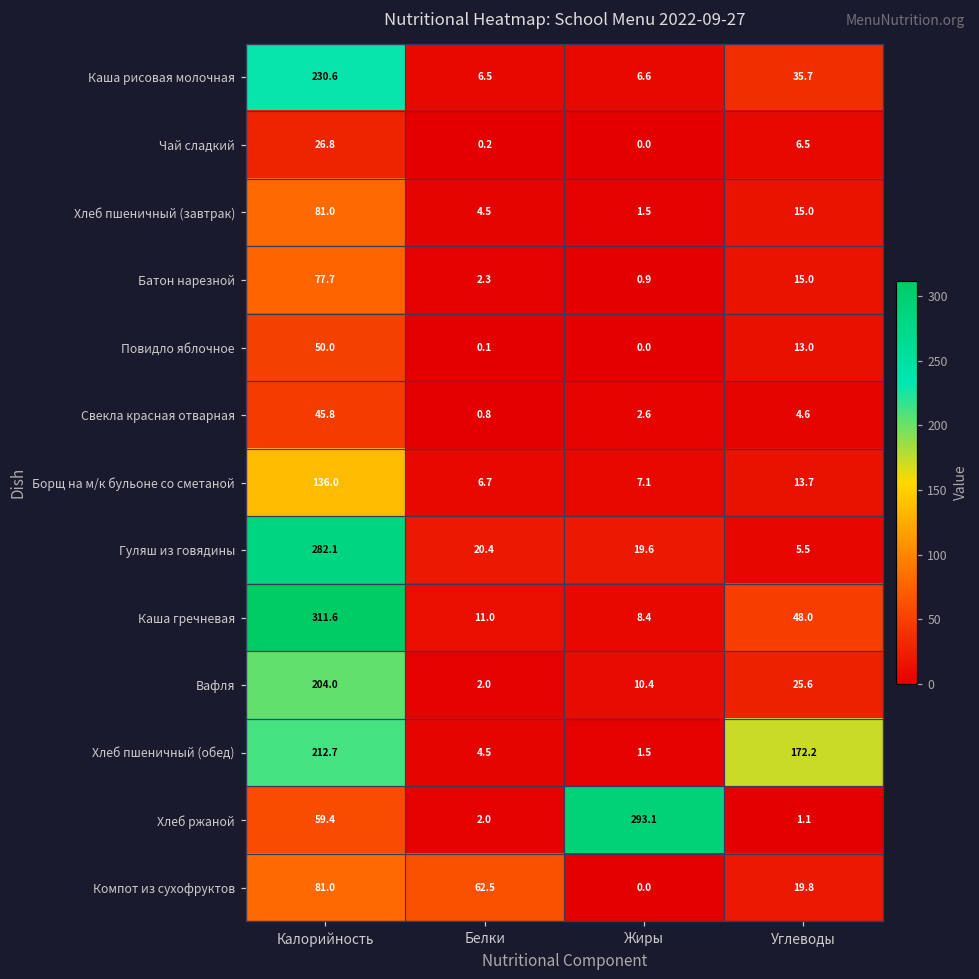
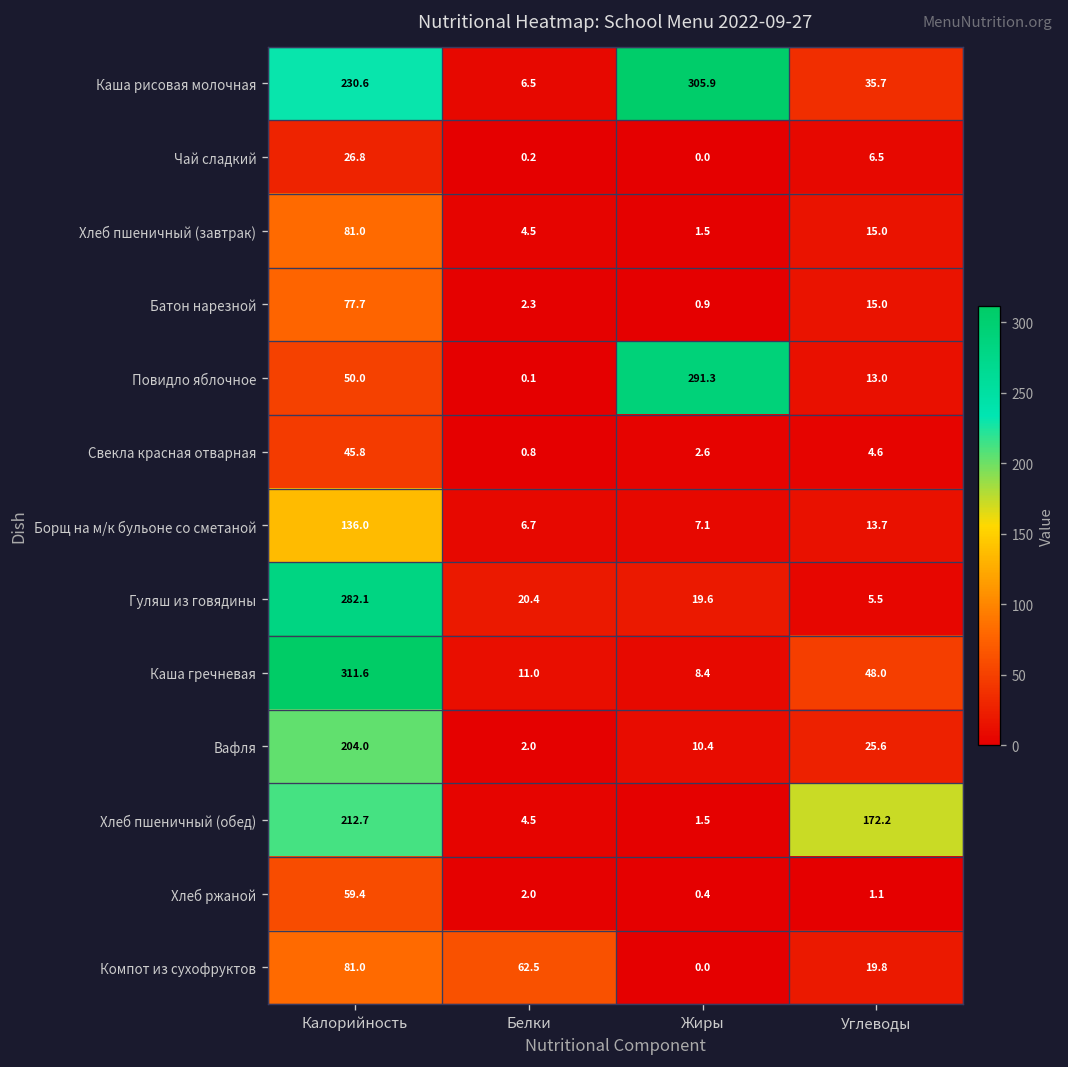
  {
    "Каша рисовая молочная": {
      "Калорийность": 230.6,
      "Белки": 6.5,
-     "Жиры": 6.6,
+     "Жиры": 305.9,
      "Углеводы": 35.7
    },
    "Чай сладкий": {
      "Калорийность": 26.8,
      "Белки": 0.2,
      "Жиры": 0.0,
      "Углеводы": 6.5
    },
    "Хлеб пшеничный (завтрак)": {
      "Калорийность": 81.0,
      "Белки": 4.5,
      "Жиры": 1.5,
      "Углеводы": 15.0
    },
    "Батон нарезной": {
      "Калорийность": 77.7,
      "Белки": 2.3,
      "Жиры": 0.9,
      "Углеводы": 15.0
    },
    "Повидло яблочное": {
      "Калорийность": 50.0,
      "Белки": 0.1,
-     "Жиры": 0.0,
+     "Жиры": 291.3,
      "Углеводы": 13.0
    },
    "Свекла красная отварная": {
      "Калорийность": 45.8,
      "Белки": 0.8,
      "Жиры": 2.6,
      "Углеводы": 4.6
    },
    "Борщ на м/к бульоне со сметаной": {
      "Калорийность": 136.0,
      "Белки": 6.7,
      "Жиры": 7.1,
      "Углеводы": 13.7
    },
    "Гуляш из говядины": {
      "Калорийность": 282.1,
      "Белки": 20.4,
      "Жиры": 19.6,
      "Углеводы": 5.5
    },
    "Каша гречневая": {
      "Калорийность": 311.6,
      "Белки": 11.0,
      "Жиры": 8.4,
      "Углеводы": 48.0
    },
    "Вафля": {
      "Калорийность": 204.0,
      "Белки": 2.0,
      "Жиры": 10.4,
      "Углеводы": 25.6
    },
    "Хлеб пшеничный (обед)": {
      "Калорийность": 212.7,
      "Белки": 4.5,
      "Жиры": 1.5,
      "Углеводы": 172.2
    },
    "Хлеб ржаной": {
      "Калорийность": 59.4,
      "Белки": 2.0,
-     "Жиры": 293.1,
+     "Жиры": 0.4,
      "Углеводы": 1.1
    },
    "Компот из сухофруктов": {
      "Калорийность": 81.0,
      "Белки": 62.5,
      "Жиры": 0.0,
      "Углеводы": 19.8
    }
  }
